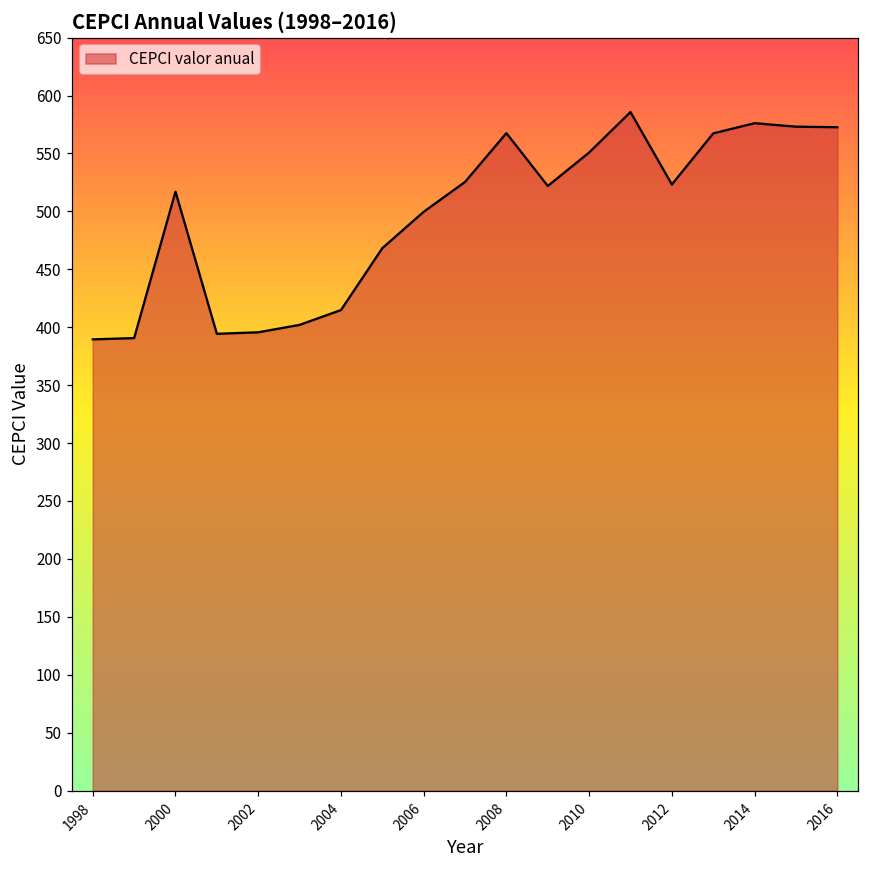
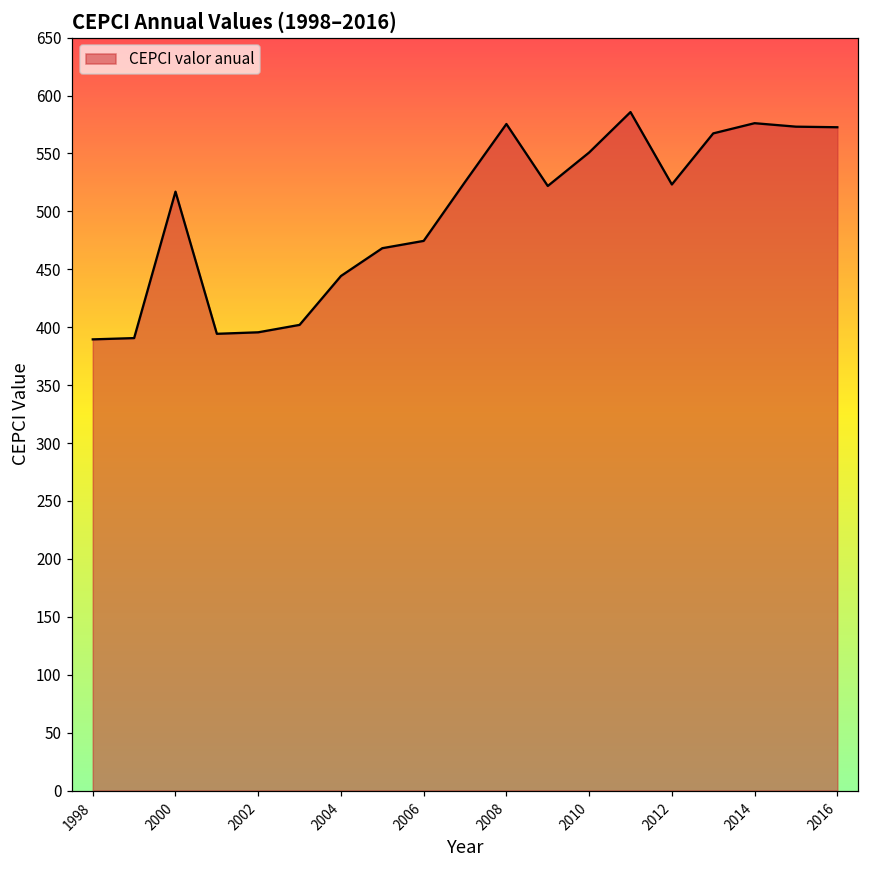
  {
    "1998": 390,
    "2000": 517,
    "2002": 396,
-   "2004": 415,
-   "2006": 500,
-   "2008": 568,
+   "2004": 444,
+   "2006": 475,
+   "2008": 575,
    "2010": 551,
    "2012": 523,
    "2014": 576,
    "2016": 573
  }
